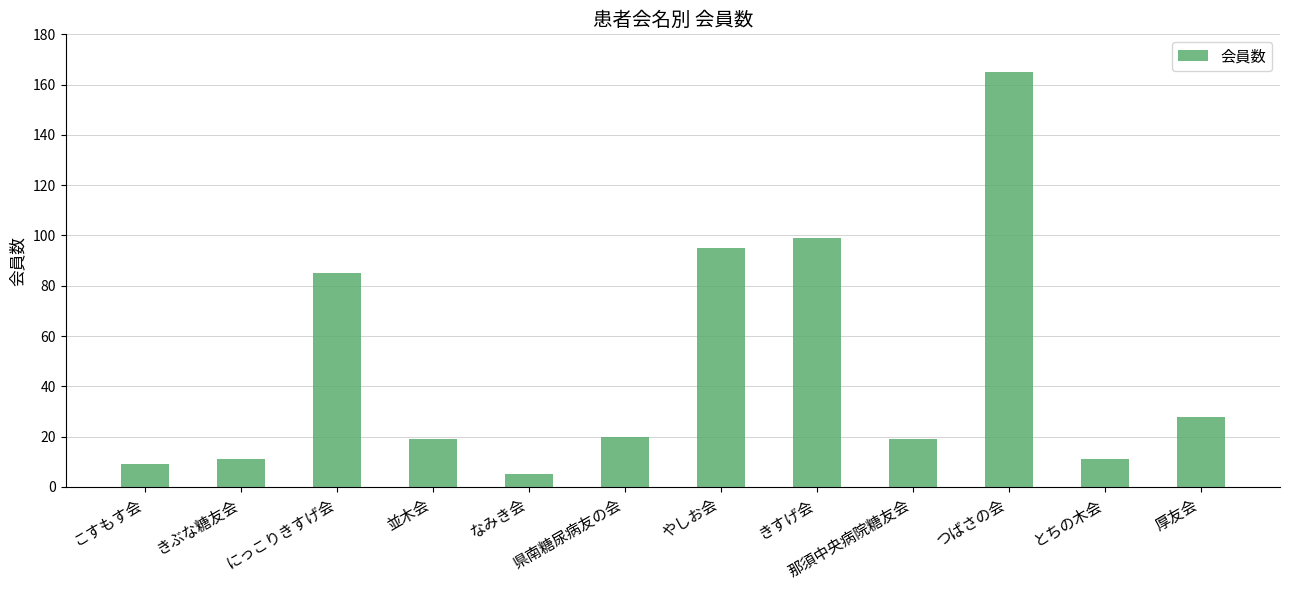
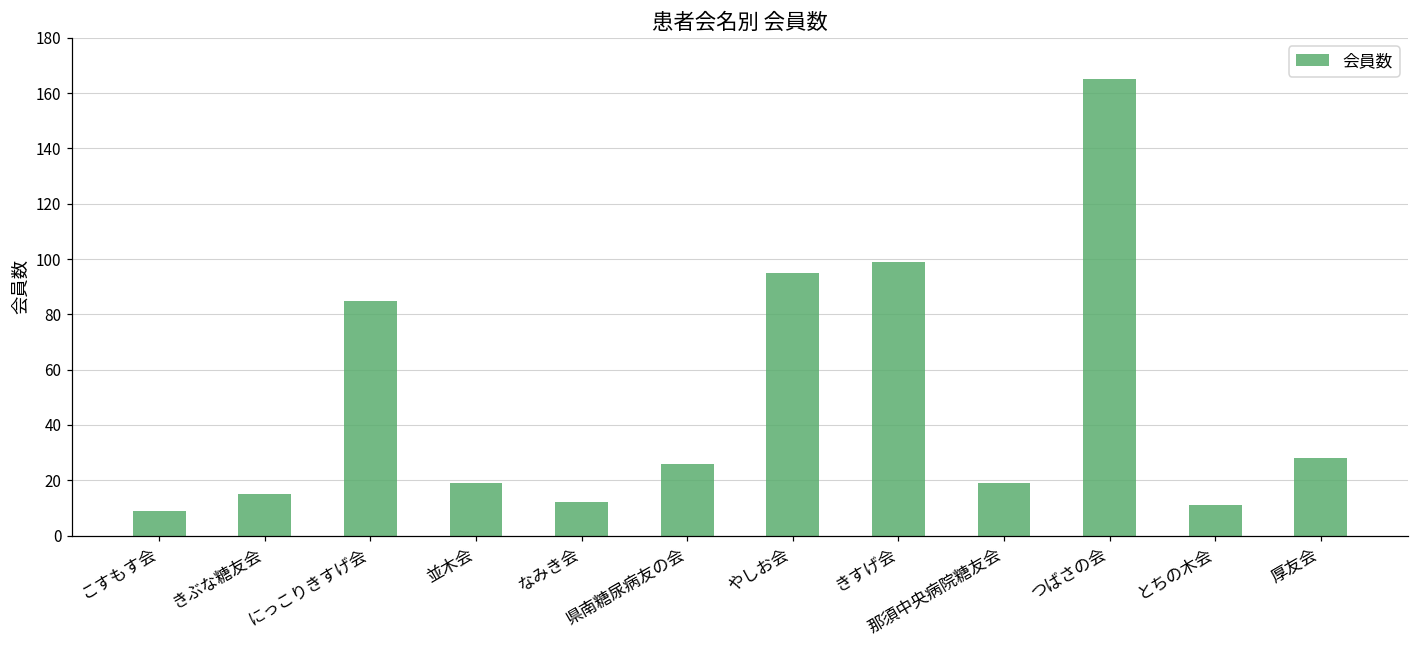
  {
    "こすもす会": 9,
-   "きぶな糖友会": 11,
+   "きぶな糖友会": 15,
    "にっこりきすげ会": 85,
    "並木会": 19,
-   "なみき会": 5,
-   "県南糖尿病友の会": 20,
+   "なみき会": 12,
+   "県南糖尿病友の会": 26,
    "やしお会": 95,
    "きすげ会": 99,
    "那須中央病院糖友会": 19,
    "つばさの会": 165,
    "とちの木会": 11,
    "厚友会": 28
  }
